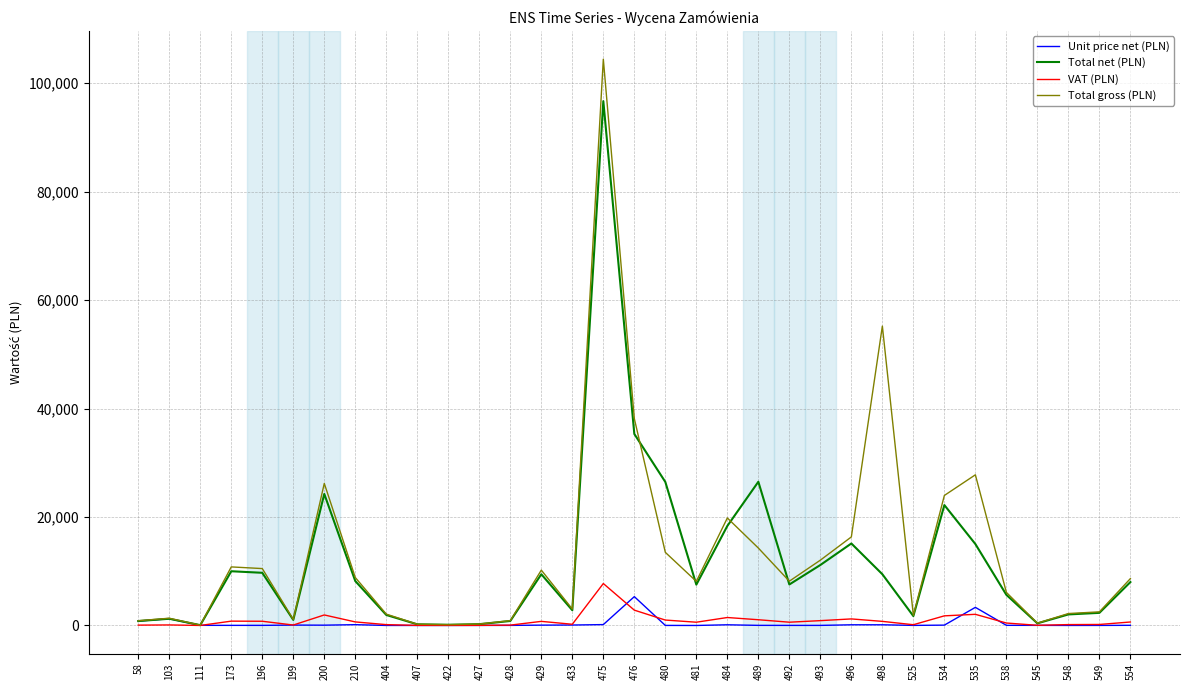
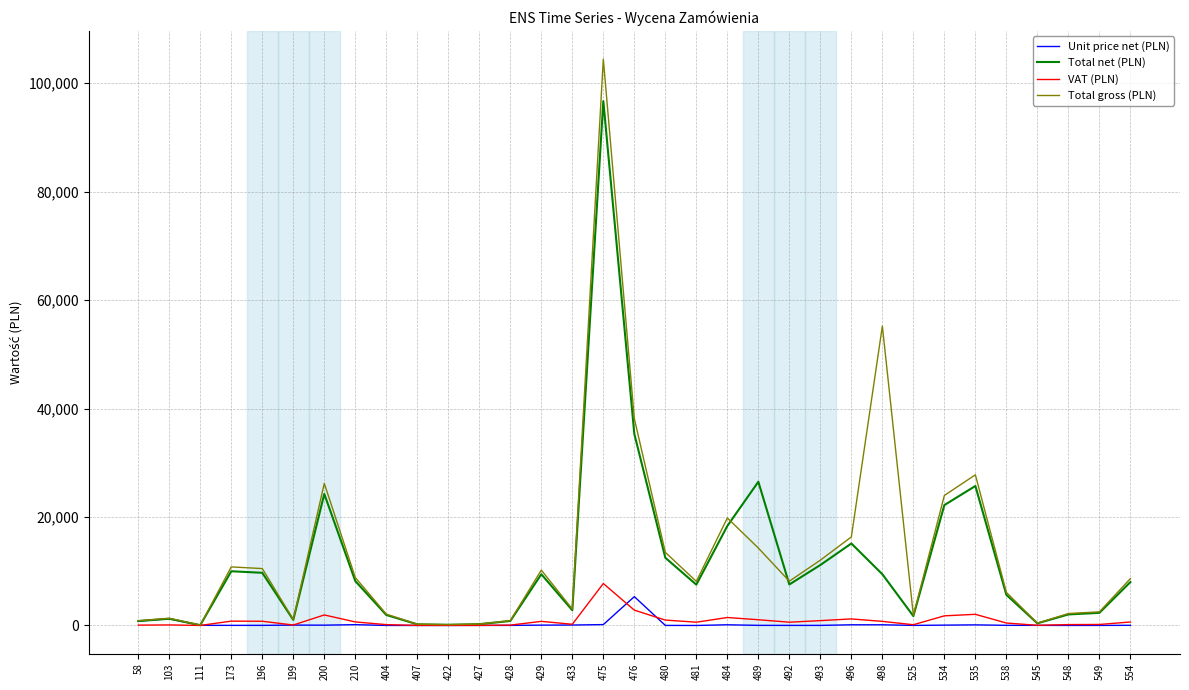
  {
    "Unit price net (PLN)": {
      "173": "0",
      "196": "0",
      "200": "0",
      "210": "0",
      "429": "0",
      "475": "0",
      "476": "5,000",
      "480": "0",
      "481": "0",
      "484": "0",
      "489": "0",
      "492": "0",
      "493": "0",
      "496": "0",
      "498": "0",
      "534": "0",
-     "535": "3,000",
+     "535": "0",
      "554": "0"
    },
    "Total net (PLN)": {
      "173": "10,000",
      "196": "10,000",
      "200": "24,000",
      "210": "8,000",
      "429": "9,000",
      "475": "97,000",
      "476": "35,000",
-     "480": "26,000",
+     "480": "12,000",
      "481": "8,000",
      "484": "18,000",
      "489": "27,000",
      "492": "8,000",
      "493": "11,000",
      "496": "15,000",
      "498": "9,000",
      "534": "22,000",
-     "535": "15,000",
+     "535": "26,000",
      "554": "8,000"
    },
    "VAT (PLN)": {
      "58": "0",
      "103": "0",
      "173": "1,000",
      "196": "1,000",
      "200": "2,000",
      "210": "1,000",
      "429": "1,000",
      "475": "8,000",
      "476": "3,000",
      "480": "1,000",
      "481": "1,000",
      "484": "1,000",
      "489": "1,000",
      "492": "1,000",
      "493": "1,000",
      "496": "1,000",
      "498": "1,000",
      "534": "2,000",
      "535": "2,000",
      "554": "1,000"
    },
    "Total gross (PLN)": {
      "173": "11,000",
      "196": "10,000",
      "200": "26,000",
      "210": "9,000",
      "429": "10,000",
      "475": "104,000",
      "476": "38,000",
      "480": "13,000",
      "481": "8,000",
      "484": "20,000",
      "489": "14,000",
      "492": "8,000",
      "493": "12,000",
      "496": "16,000",
      "498": "55,000",
      "534": "24,000",
      "535": "28,000",
      "554": "9,000"
    }
  }
